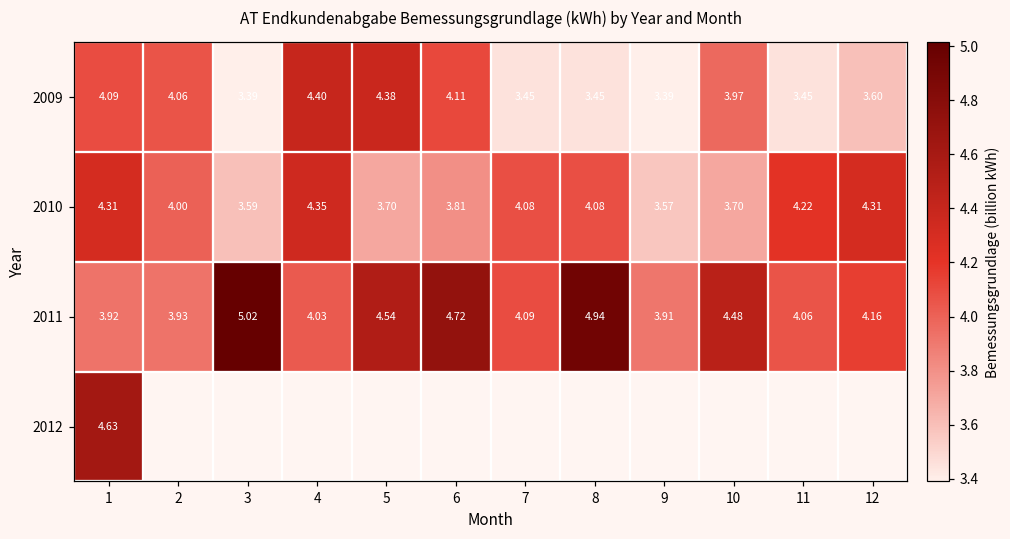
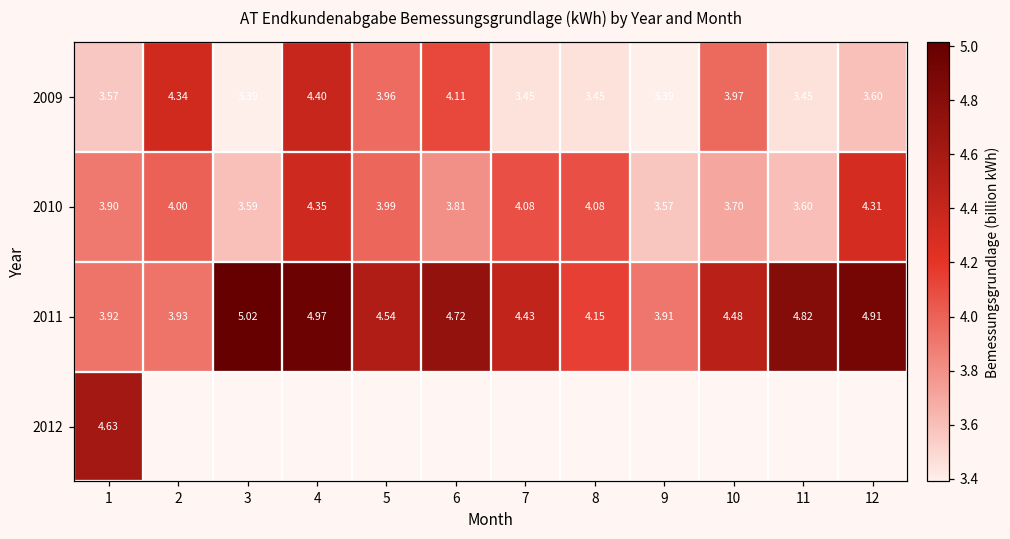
  {
    "2009": {
-     "1": 4.09,
-     "2": 4.06,
+     "1": 3.57,
+     "2": 4.34,
      "4": 4.40,
-     "5": 4.38,
+     "5": 3.96,
      "6": 4.11,
      "10": 3.97,
      "12": 3.60
    },
    "2010": {
-     "1": 4.31,
+     "1": 3.90,
      "2": 4.00,
      "3": 3.59,
      "4": 4.35,
-     "5": 3.70,
+     "5": 3.99,
      "6": 3.81,
      "7": 4.08,
      "8": 4.08,
      "9": 3.57,
      "10": 3.70,
-     "11": 4.22,
+     "11": 3.60,
      "12": 4.31
    },
    "2011": {
      "1": 3.92,
      "2": 3.93,
      "3": 5.02,
-     "4": 4.03,
+     "4": 4.97,
      "5": 4.54,
      "6": 4.72,
-     "7": 4.09,
-     "8": 4.94,
+     "7": 4.43,
+     "8": 4.15,
      "9": 3.91,
      "10": 4.48,
-     "11": 4.06,
-     "12": 4.16
+     "11": 4.82,
+     "12": 4.91
    },
    "2012": {
      "1": 4.63
    }
  }
